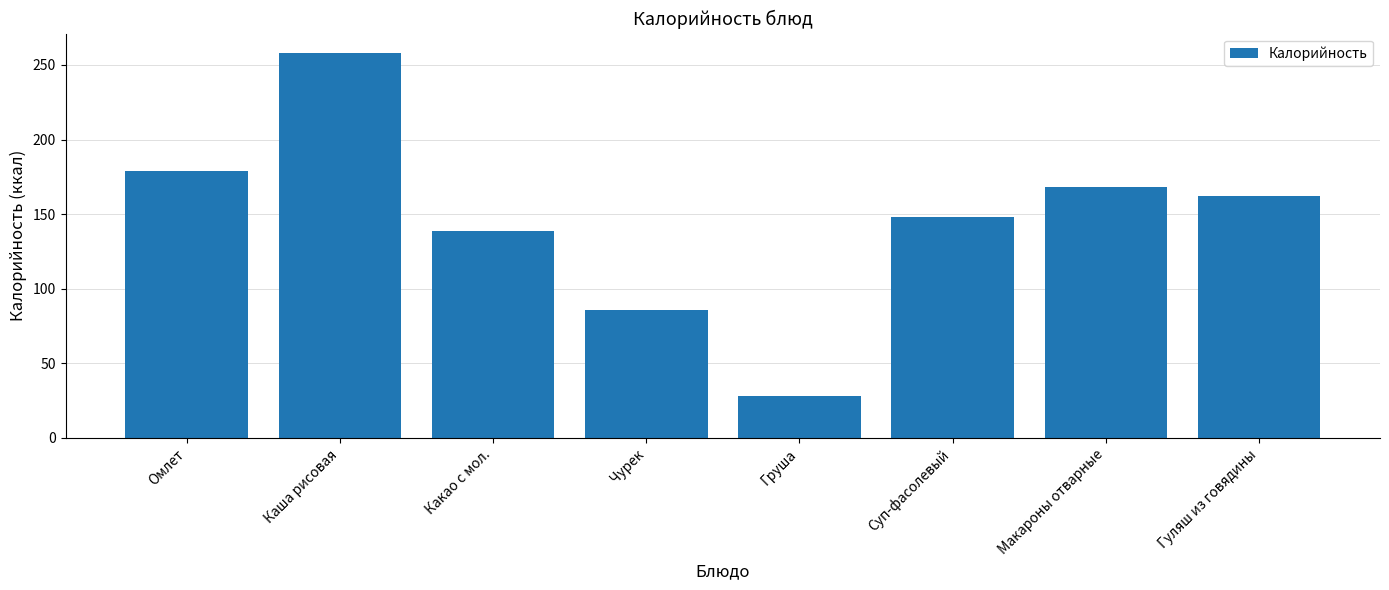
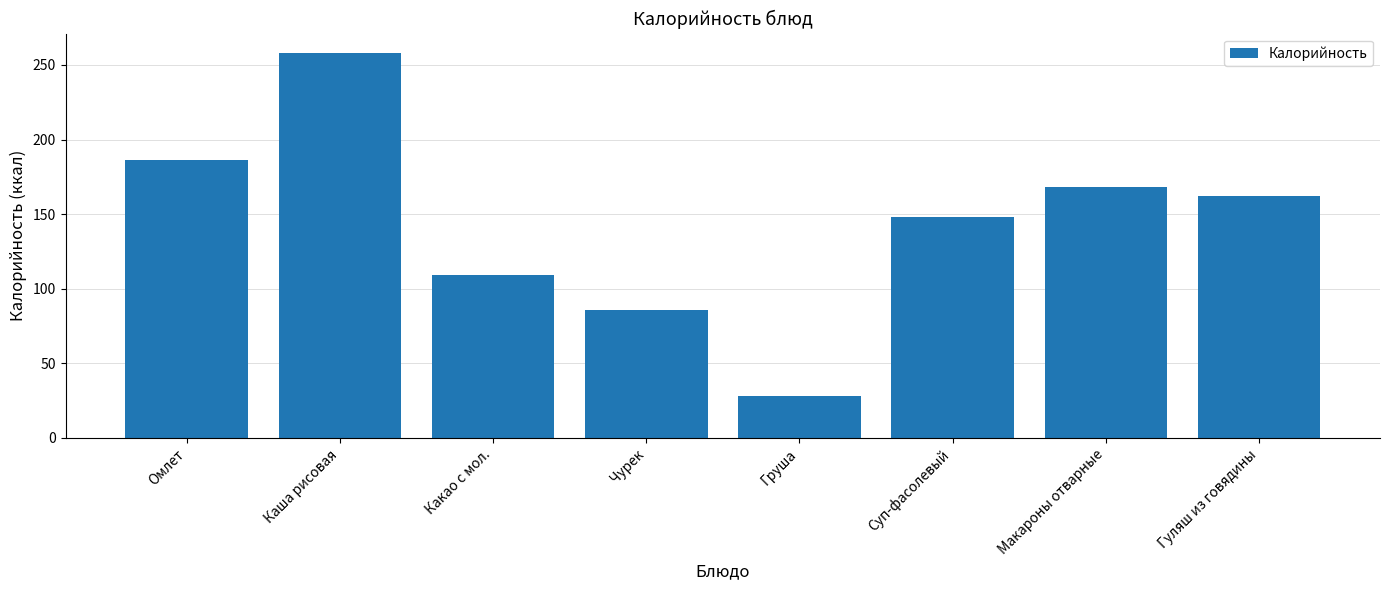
  {
-   "Омлет": 179,
+   "Омлет": 186,
    "Каша рисовая": 258,
-   "Какао с мол.": 139,
+   "Какао с мол.": 109,
    "Чурек": 86,
    "Груша": 28,
    "Суп-фасолевый": 148,
    "Макароны отварные": 169,
    "Гуляш из говядины": 162
  }
